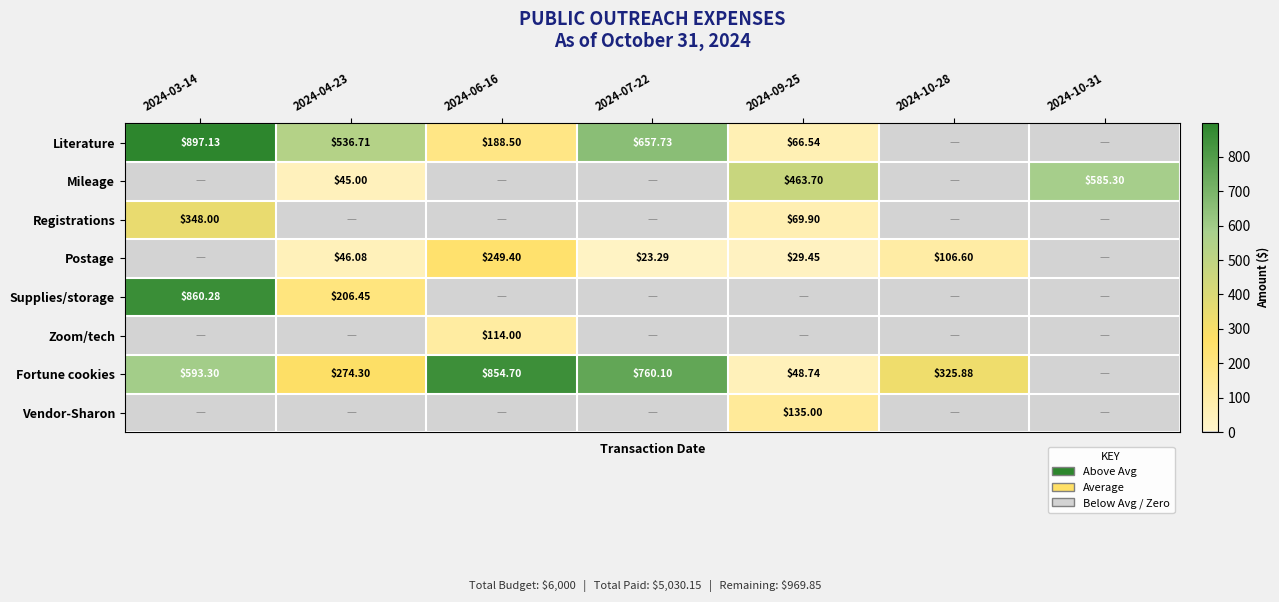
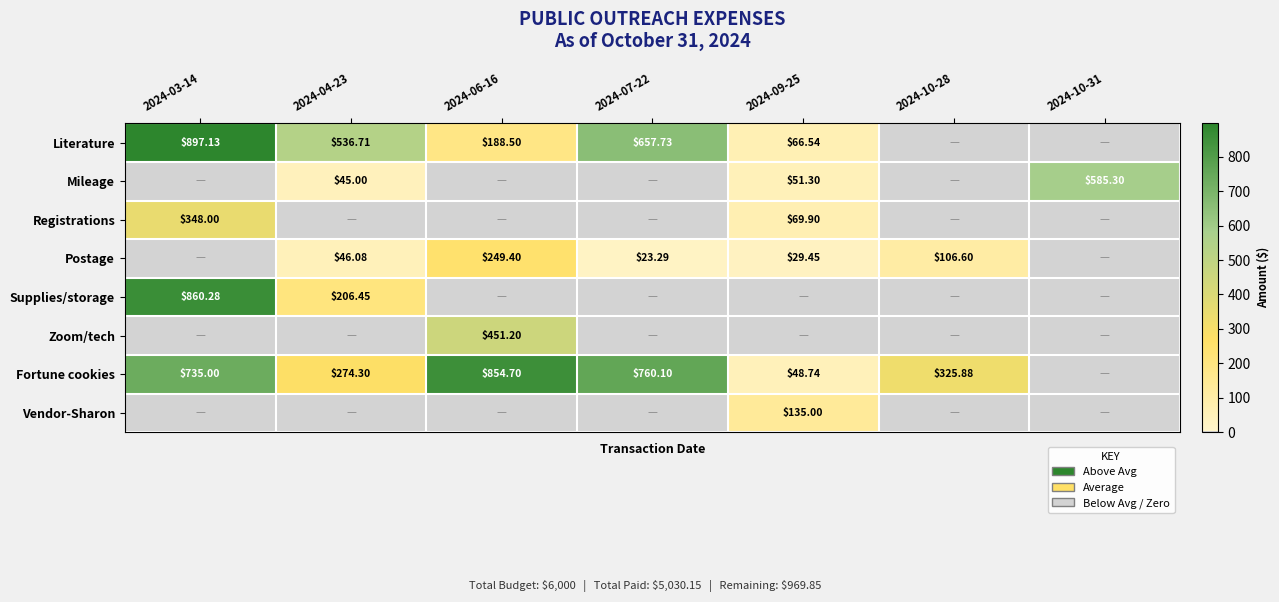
  {
    "Literature": {
      "2024-03-14": "$897.13",
      "2024-04-23": "$536.71",
      "2024-06-16": "$188.50",
      "2024-07-22": "$657.73",
      "2024-09-25": "$66.54"
    },
    "Mileage": {
      "2024-04-23": "$45.00",
-     "2024-09-25": "$463.70",
+     "2024-09-25": "$51.30",
      "2024-10-31": "$585.30"
    },
    "Registrations": {
      "2024-03-14": "$348.00",
      "2024-09-25": "$69.90"
    },
    "Postage": {
      "2024-04-23": "$46.08",
      "2024-06-16": "$249.40",
      "2024-07-22": "$23.29",
      "2024-09-25": "$29.45",
      "2024-10-28": "$106.60"
    },
    "Supplies/storage": {
      "2024-03-14": "$860.28",
      "2024-04-23": "$206.45"
    },
    "Zoom/tech": {
-     "2024-06-16": "$114.00"
+     "2024-06-16": "$451.20"
    },
    "Fortune cookies": {
-     "2024-03-14": "$593.30",
+     "2024-03-14": "$735.00",
      "2024-04-23": "$274.30",
      "2024-06-16": "$854.70",
      "2024-07-22": "$760.10",
      "2024-09-25": "$48.74",
      "2024-10-28": "$325.88"
    },
    "Vendor-Sharon": {
      "2024-09-25": "$135.00"
    }
  }
